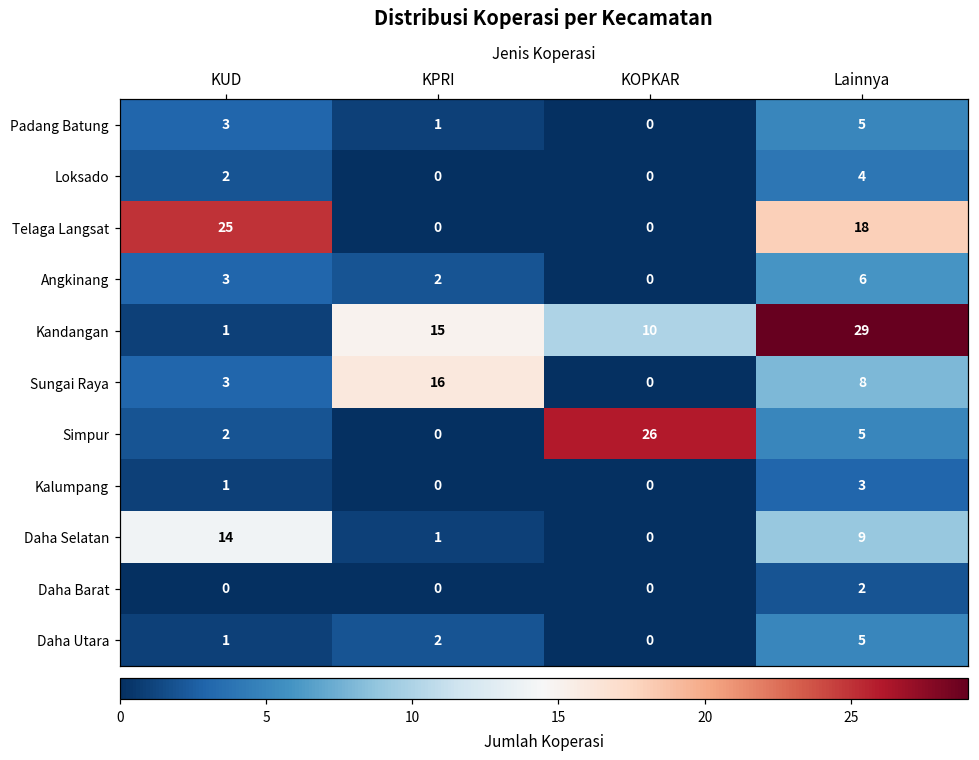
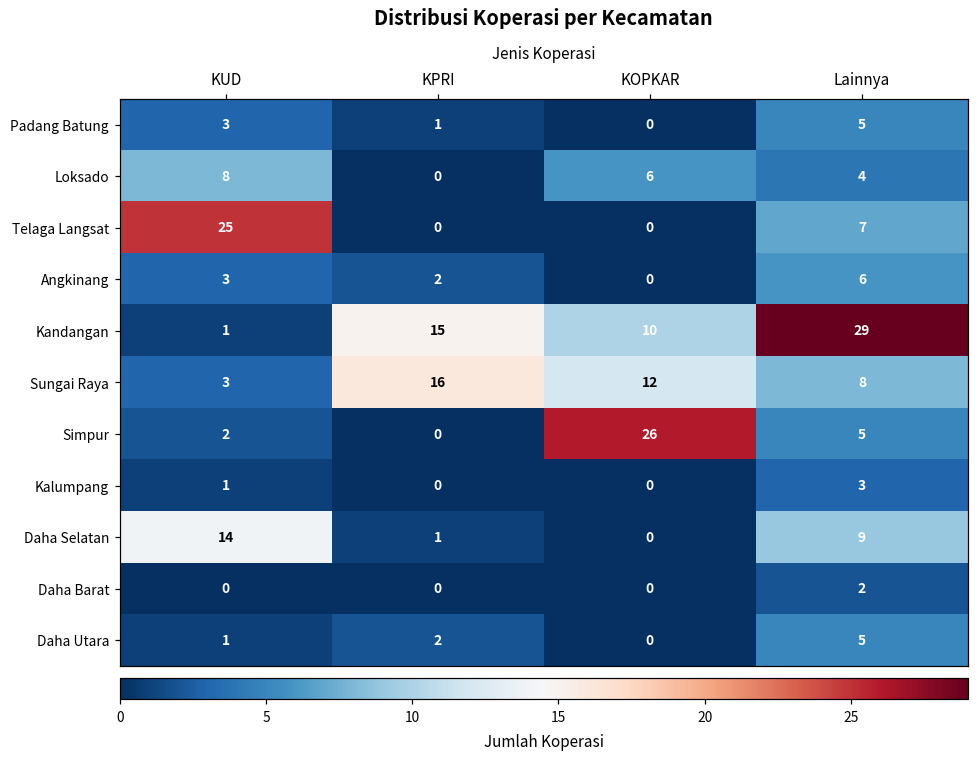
  {
    "Padang Batung": {
      "KUD": 3,
      "KPRI": 1,
      "KOPKAR": 0,
      "Lainnya": 5
    },
    "Loksado": {
-     "KUD": 2,
+     "KUD": 8,
      "KPRI": 0,
-     "KOPKAR": 0,
+     "KOPKAR": 6,
      "Lainnya": 4
    },
    "Telaga Langsat": {
      "KUD": 25,
      "KPRI": 0,
      "KOPKAR": 0,
-     "Lainnya": 18
+     "Lainnya": 7
    },
    "Angkinang": {
      "KUD": 3,
      "KPRI": 2,
      "KOPKAR": 0,
      "Lainnya": 6
    },
    "Kandangan": {
      "KUD": 1,
      "KPRI": 15,
      "KOPKAR": 10,
      "Lainnya": 29
    },
    "Sungai Raya": {
      "KUD": 3,
      "KPRI": 16,
-     "KOPKAR": 0,
+     "KOPKAR": 12,
      "Lainnya": 8
    },
    "Simpur": {
      "KUD": 2,
      "KPRI": 0,
      "KOPKAR": 26,
      "Lainnya": 5
    },
    "Kalumpang": {
      "KUD": 1,
      "KPRI": 0,
      "KOPKAR": 0,
      "Lainnya": 3
    },
    "Daha Selatan": {
      "KUD": 14,
      "KPRI": 1,
      "KOPKAR": 0,
      "Lainnya": 9
    },
    "Daha Barat": {
      "KUD": 0,
      "KPRI": 0,
      "KOPKAR": 0,
      "Lainnya": 2
    },
    "Daha Utara": {
      "KUD": 1,
      "KPRI": 2,
      "KOPKAR": 0,
      "Lainnya": 5
    }
  }
